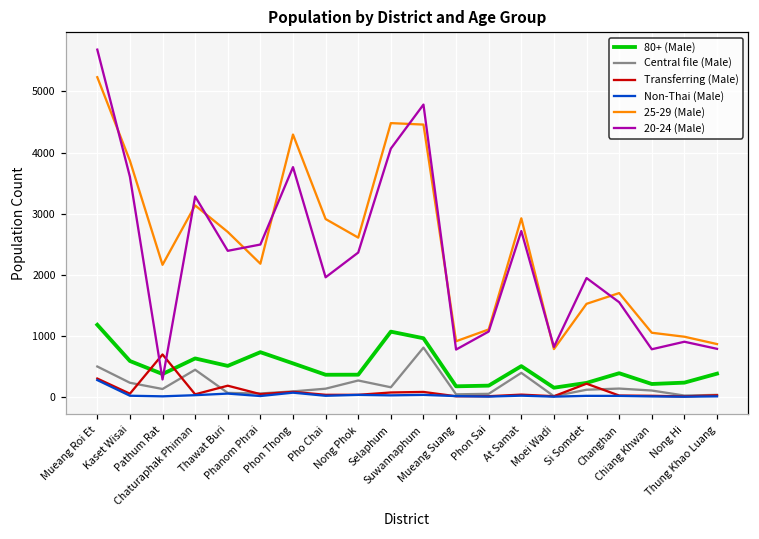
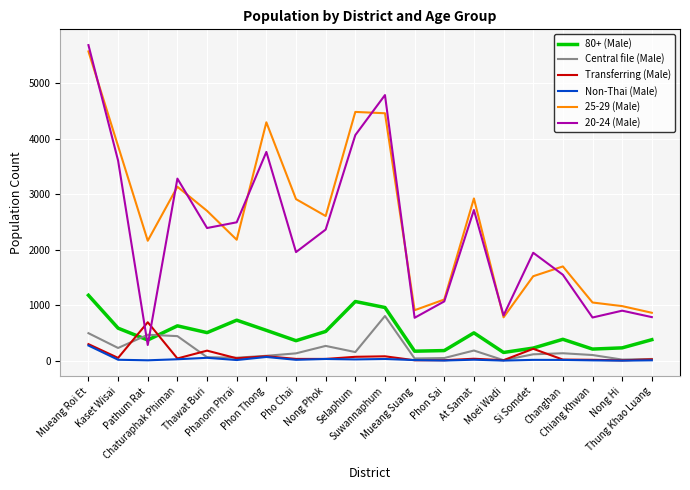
  {
    "80+ (Male)": {
      "Mueang Roi Et": 1200,
      "Kaset Wisai": 600,
      "Pathum Rat": 400,
      "Chaturaphak Phiman": 600,
      "Thawat Buri": 500,
      "Phanom Phrai": 700,
      "Phon Thong": 600,
      "Pho Chai": 400,
-     "Nong Phok": 400,
+     "Nong Phok": 500,
      "Selaphum": 1100,
      "Suwannaphum": 1000,
      "Mueang Suang": 200,
      "Phon Sai": 200,
      "At Samat": 500,
      "Moei Wadi": 200,
      "Changhan": 400,
      "Chiang Khwan": 200,
      "Nong Hi": 200,
      "Thung Khao Luang": 400
    },
    "Central file (Male)": {
      "Mueang Roi Et": 500,
      "Kaset Wisai": 200,
-     "Pathum Rat": 100,
+     "Pathum Rat": 500,
      "Chaturaphak Phiman": 400,
      "Pho Chai": 100,
      "Nong Phok": 300,
      "Selaphum": 200,
      "Suwannaphum": 800,
-     "At Samat": 400,
+     "At Samat": 200,
      "Si Somdet": 100,
      "Changhan": 100,
      "Chiang Khwan": 100
    },
    "Transferring (Male)": {
      "Pathum Rat": 700,
      "Thawat Buri": 200,
      "Selaphum": 100,
      "Suwannaphum": 100
    },
    "Non-Thai (Male)": {
      "Pathum Rat": 0,
      "Selaphum": 0,
      "Suwannaphum": 0,
      "Si Somdet": 0
    },
    "25-29 (Male)": {
-     "Mueang Roi Et": 5200,
+     "Mueang Roi Et": 5600,
      "Kaset Wisai": 3900,
      "Pathum Rat": 2200,
      "Chaturaphak Phiman": 3100,
      "Thawat Buri": 2700,
      "Phanom Phrai": 2200,
      "Phon Thong": 4300,
      "Pho Chai": 2900,
      "Nong Phok": 2600,
      "Selaphum": 4500,
      "Suwannaphum": 4500,
      "Mueang Suang": 900,
      "At Samat": 2900,
      "Si Somdet": 1500,
      "Changhan": 1700,
      "Chiang Khwan": 1100,
      "Nong Hi": 1000,
      "Thung Khao Luang": 900
    },
    "20-24 (Male)": {
      "Mueang Roi Et": 5700,
      "Kaset Wisai": 3600,
      "Pathum Rat": 300,
      "Chaturaphak Phiman": 3300,
      "Thawat Buri": 2400,
      "Phanom Phrai": 2500,
      "Phon Thong": 3800,
      "Pho Chai": 2000,
      "Nong Phok": 2400,
      "Selaphum": 4100,
      "Suwannaphum": 4800,
      "Mueang Suang": 800,
      "At Samat": 2700,
      "Si Somdet": 1900,
      "Changhan": 1600,
      "Chiang Khwan": 800,
      "Nong Hi": 900,
      "Thung Khao Luang": 800
    }
  }
